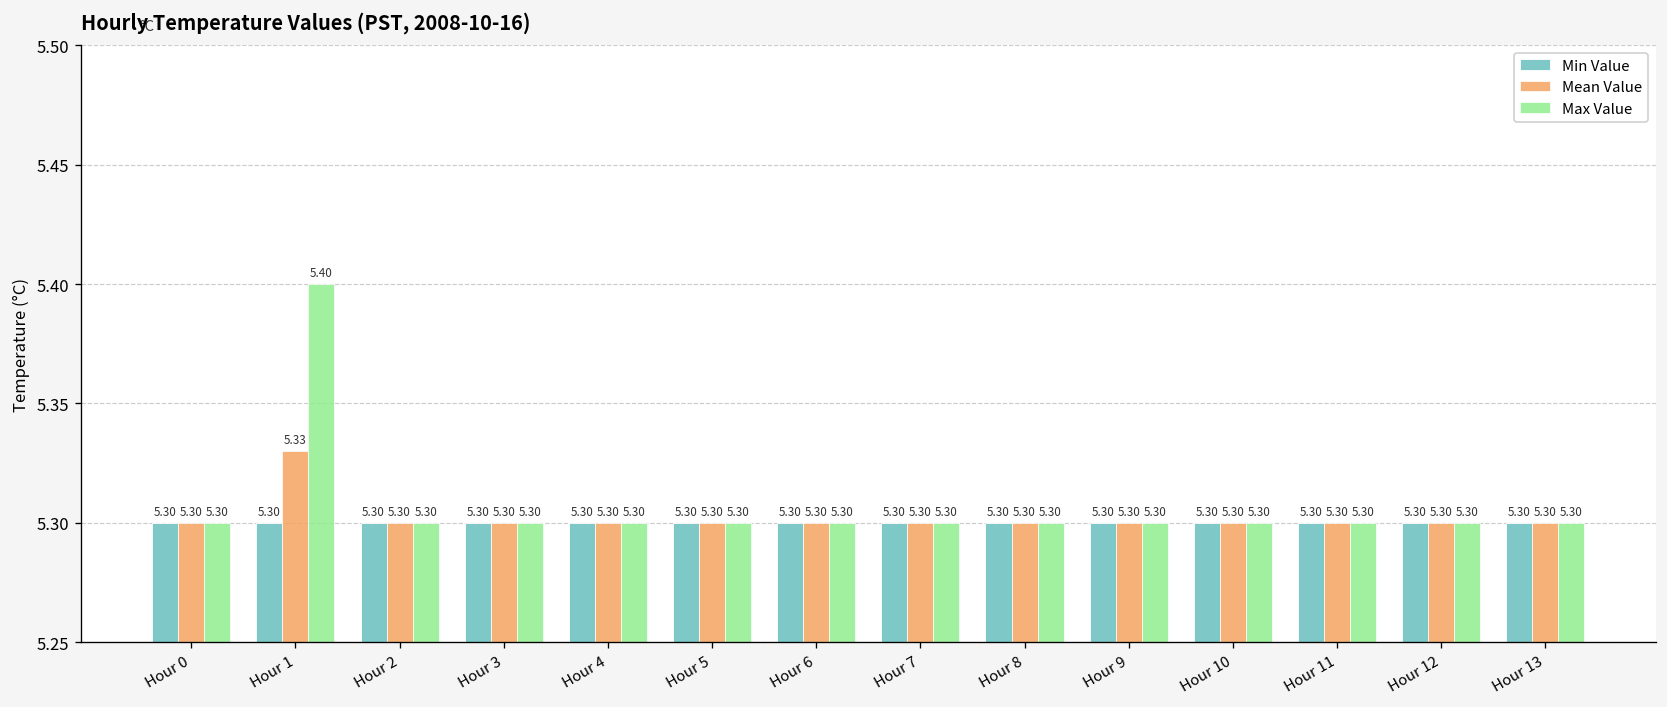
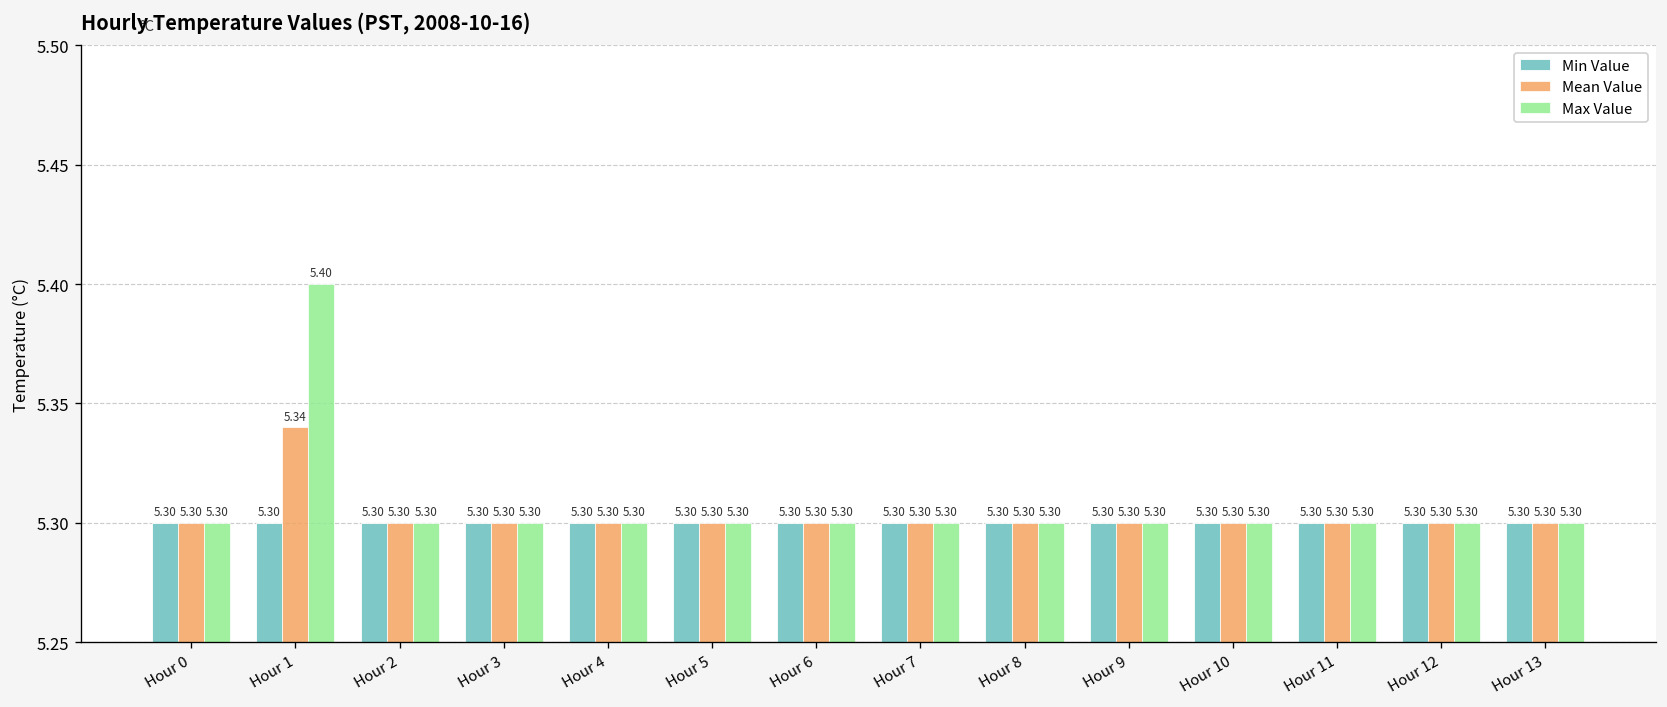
  {
    "Min Value": {
      "Hour 0": 5.30,
      "Hour 1": 5.30,
      "Hour 2": 5.30,
      "Hour 3": 5.30,
      "Hour 4": 5.30,
      "Hour 5": 5.30,
      "Hour 6": 5.30,
      "Hour 7": 5.30,
      "Hour 8": 5.30,
      "Hour 9": 5.30,
      "Hour 10": 5.30,
      "Hour 11": 5.30,
      "Hour 12": 5.30,
      "Hour 13": 5.30
    },
    "Mean Value": {
      "Hour 0": 5.30,
-     "Hour 1": 5.33,
+     "Hour 1": 5.34,
      "Hour 2": 5.30,
      "Hour 3": 5.30,
      "Hour 4": 5.30,
      "Hour 5": 5.30,
      "Hour 6": 5.30,
      "Hour 7": 5.30,
      "Hour 8": 5.30,
      "Hour 9": 5.30,
      "Hour 10": 5.30,
      "Hour 11": 5.30,
      "Hour 12": 5.30,
      "Hour 13": 5.30
    },
    "Max Value": {
      "Hour 0": 5.30,
      "Hour 1": 5.40,
      "Hour 2": 5.30,
      "Hour 3": 5.30,
      "Hour 4": 5.30,
      "Hour 5": 5.30,
      "Hour 6": 5.30,
      "Hour 7": 5.30,
      "Hour 8": 5.30,
      "Hour 9": 5.30,
      "Hour 10": 5.30,
      "Hour 11": 5.30,
      "Hour 12": 5.30,
      "Hour 13": 5.30
    }
  }
